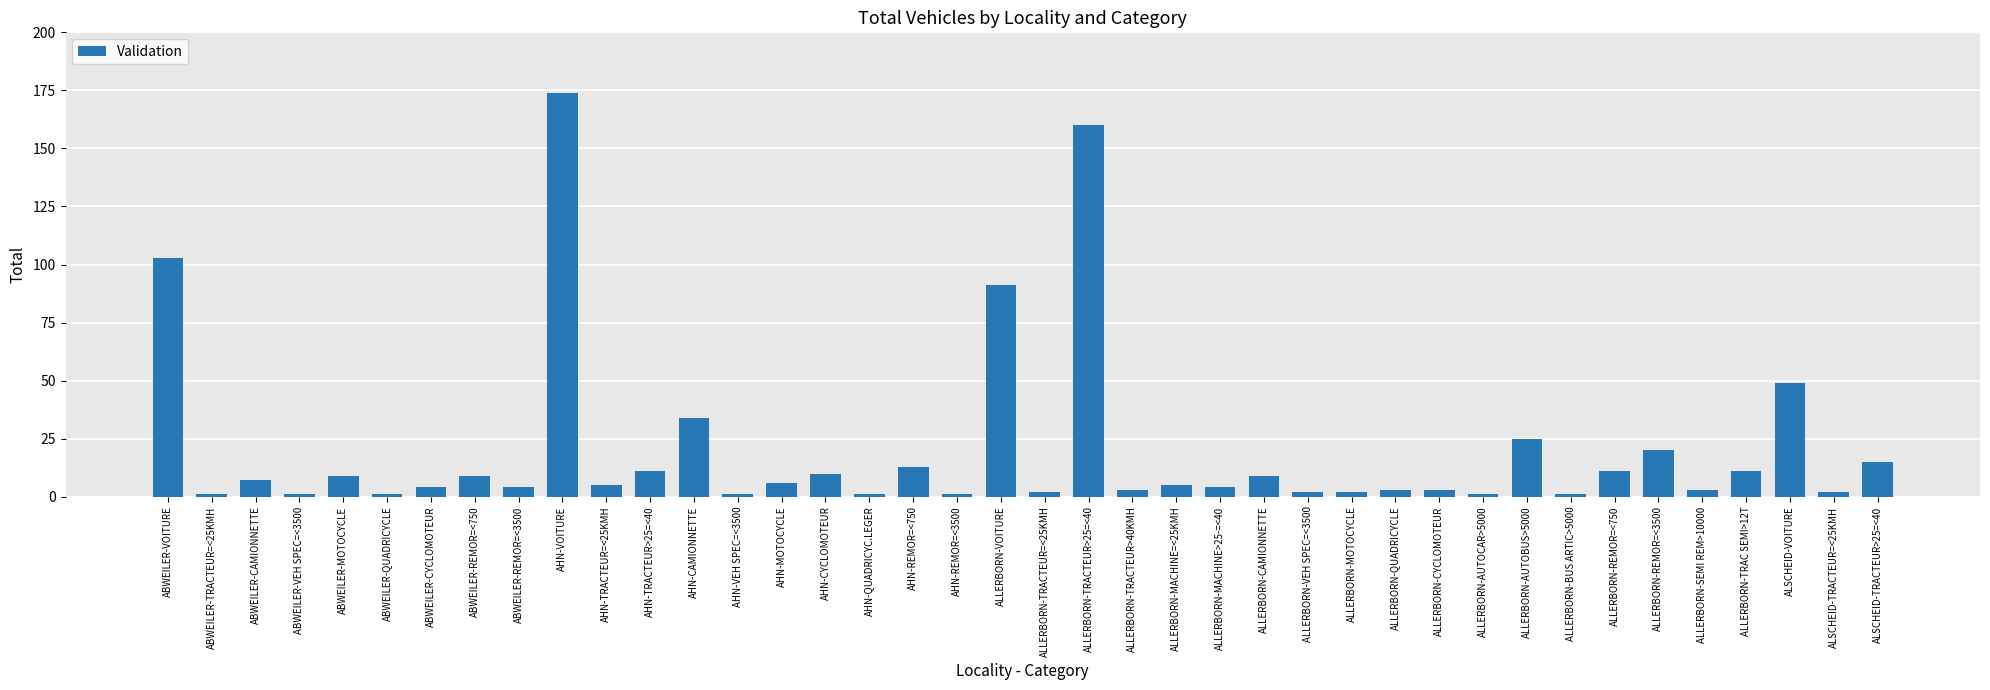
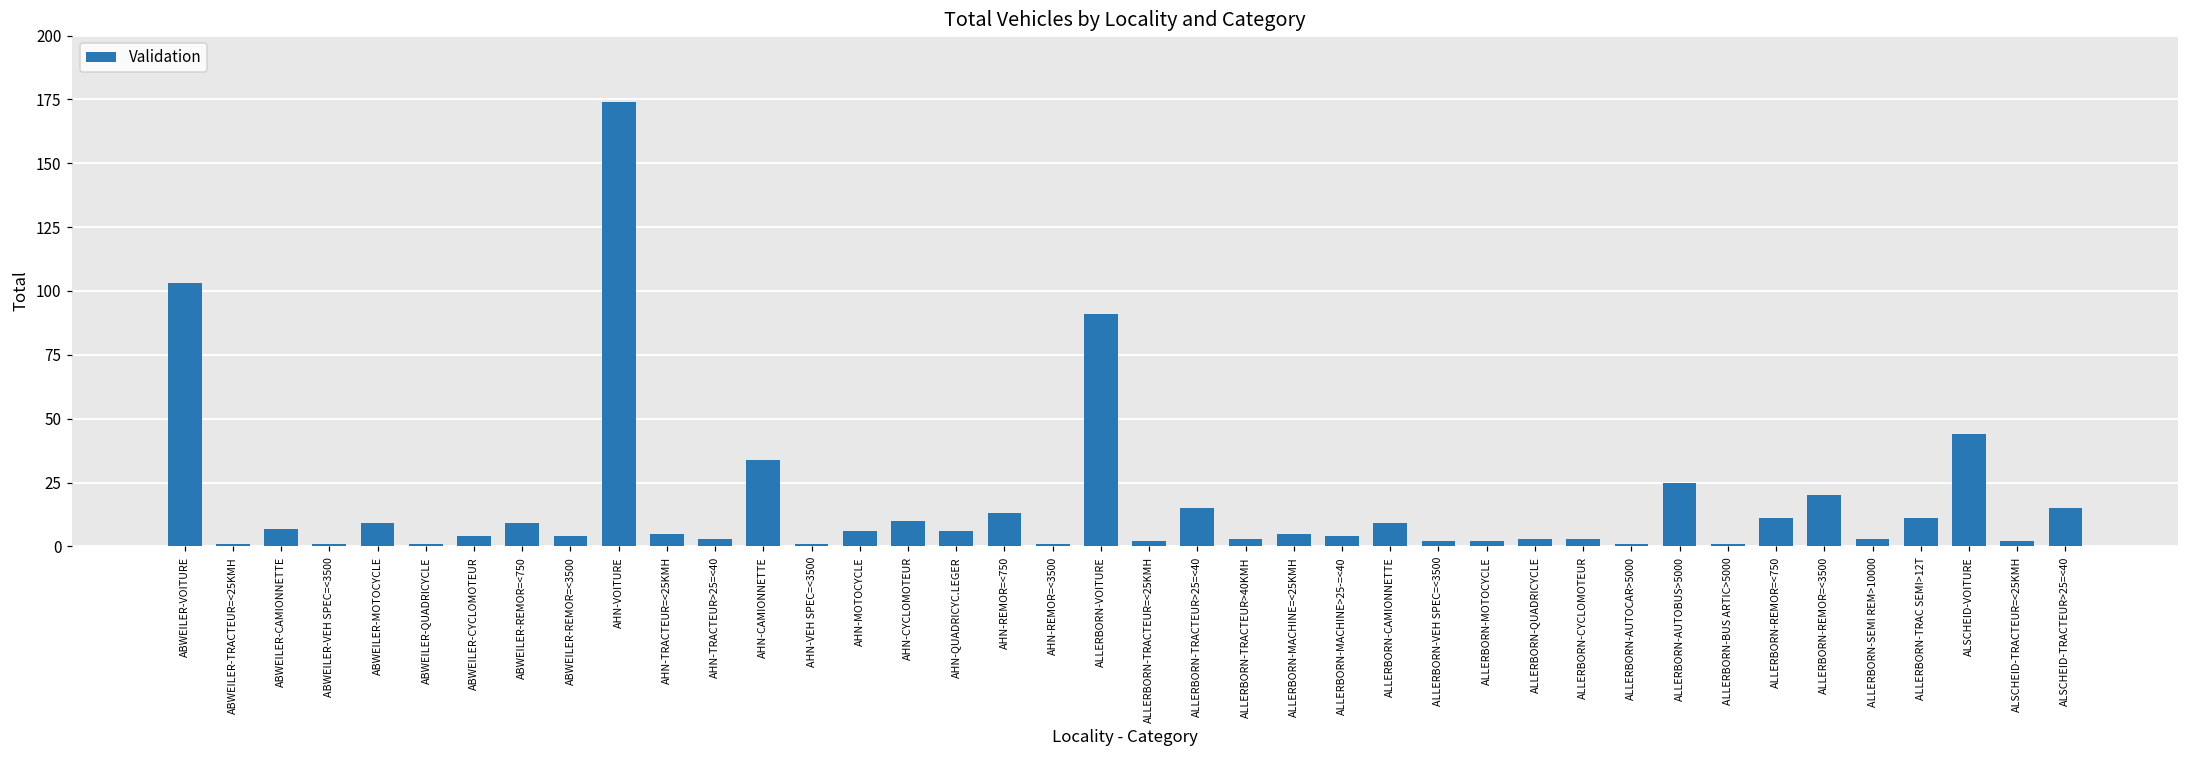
  {
    "ABWEILER-VOITURE": 103,
    "ABWEILER-CAMIONNETTE": 7,
    "ABWEILER-MOTOCYCLE": 9,
    "ABWEILER-CYCLOMOTEUR": 4,
    "ABWEILER-REMOR=<750": 9,
    "ABWEILER-REMOR=<3500": 4,
    "AHN-VOITURE": 174,
    "AHN-TRACTEUR=<25KMH": 5,
-   "AHN-TRACTEUR>25=<40": 11,
+   "AHN-TRACTEUR>25=<40": 3,
    "AHN-CAMIONNETTE": 34,
    "AHN-MOTOCYCLE": 6,
    "AHN-CYCLOMOTEUR": 10,
-   "AHN-QUADRICYC.LEGER": 1,
+   "AHN-QUADRICYC.LEGER": 6,
    "AHN-REMOR=<750": 13,
    "ALLERBORN-VOITURE": 91,
    "ALLERBORN-TRACTEUR=<25KMH": 2,
-   "ALLERBORN-TRACTEUR>25=<40": 160,
+   "ALLERBORN-TRACTEUR>25=<40": 15,
    "ALLERBORN-TRACTEUR>40KMH": 3,
    "ALLERBORN-MACHINE=<25KMH": 5,
    "ALLERBORN-MACHINE>25-=<40": 4,
    "ALLERBORN-CAMIONNETTE": 9,
    "ALLERBORN-VEH SPEC=<3500": 2,
    "ALLERBORN-MOTOCYCLE": 2,
    "ALLERBORN-QUADRICYCLE": 3,
    "ALLERBORN-CYCLOMOTEUR": 3,
    "ALLERBORN-AUTOBUS>5000": 25,
    "ALLERBORN-REMOR=<750": 11,
    "ALLERBORN-REMOR=<3500": 20,
    "ALLERBORN-SEMI REM>10000": 3,
    "ALLERBORN-TRAC SEMI>12T": 11,
-   "ALSCHEID-VOITURE": 49,
+   "ALSCHEID-VOITURE": 44,
    "ALSCHEID-TRACTEUR=<25KMH": 2,
    "ALSCHEID-TRACTEUR>25=<40": 15
  }
